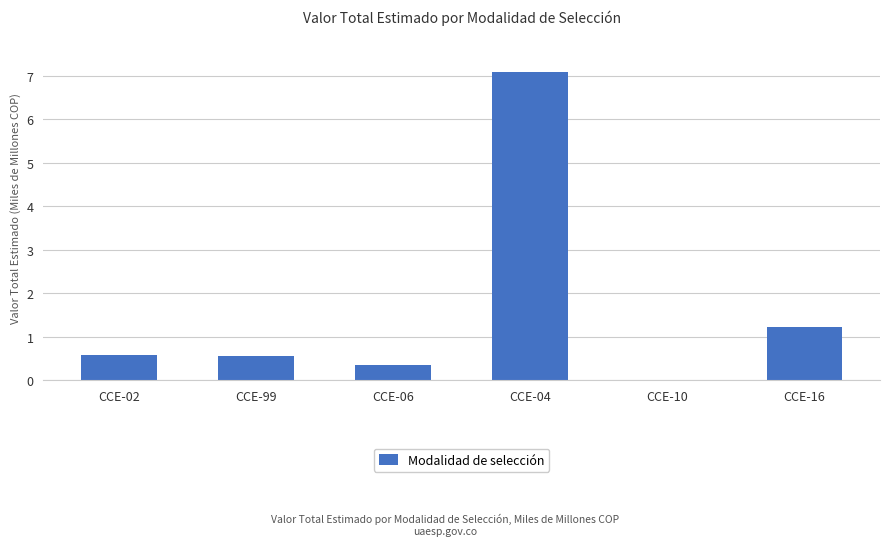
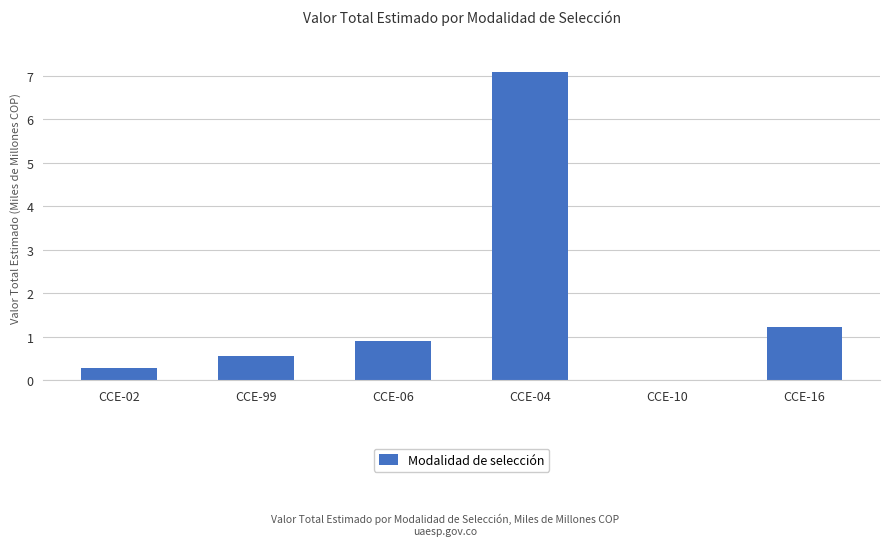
  {
-   "CCE-02": 0.6,
+   "CCE-02": 0.3,
    "CCE-99": 0.6,
-   "CCE-06": 0.4,
+   "CCE-06": 0.9,
    "CCE-04": 7.1,
    "CCE-16": 1.2
  }
